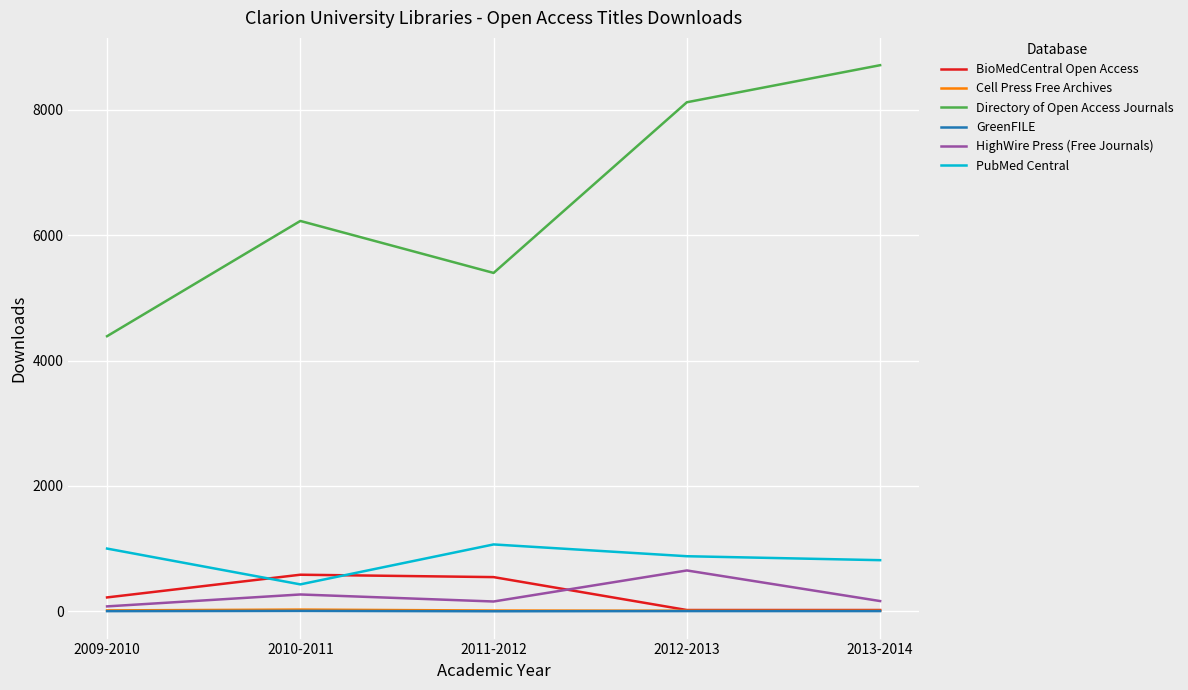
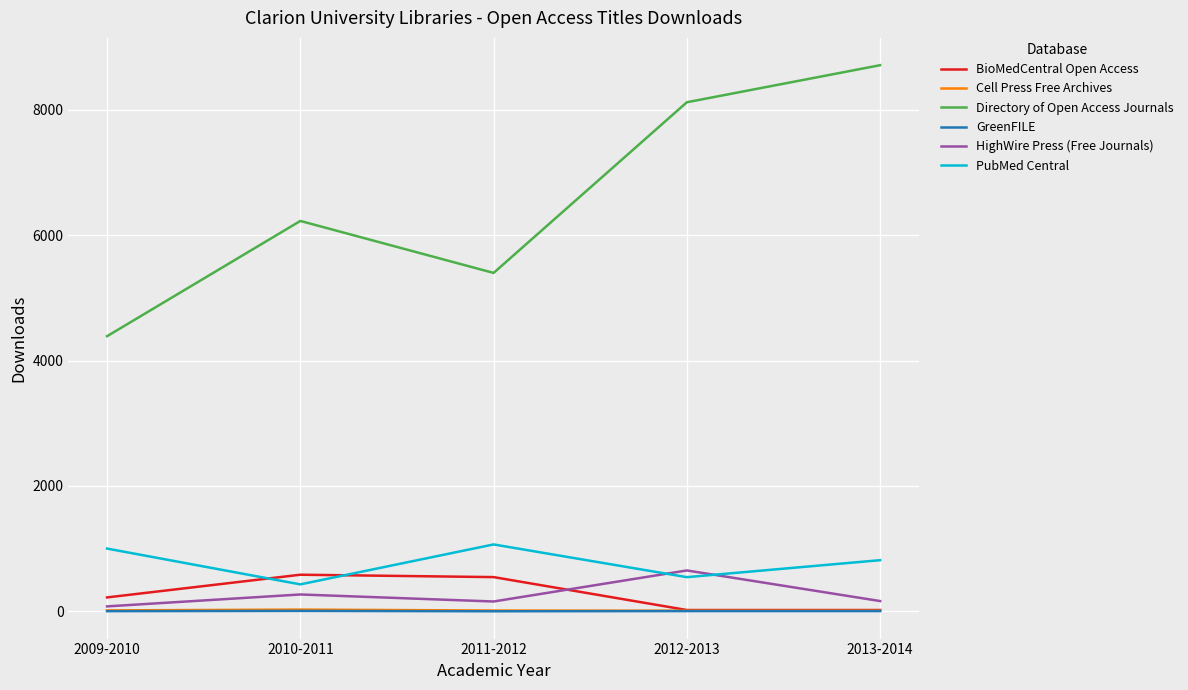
  {
    "BioMedCentral Open Access": {
      "2009-2010": 200,
      "2010-2011": 600,
      "2011-2012": 500
    },
    "Directory of Open Access Journals": {
      "2009-2010": 4400,
      "2010-2011": 6200,
      "2011-2012": 5400,
      "2012-2013": 8100,
      "2013-2014": 8700
    },
    "HighWire Press (Free Journals)": {
      "2009-2010": 100,
      "2010-2011": 300,
      "2011-2012": 200,
      "2012-2013": 700,
      "2013-2014": 200
    },
    "PubMed Central": {
      "2009-2010": 1000,
      "2010-2011": 400,
      "2011-2012": 1100,
-     "2012-2013": 900,
+     "2012-2013": 500,
      "2013-2014": 800
    }
  }
